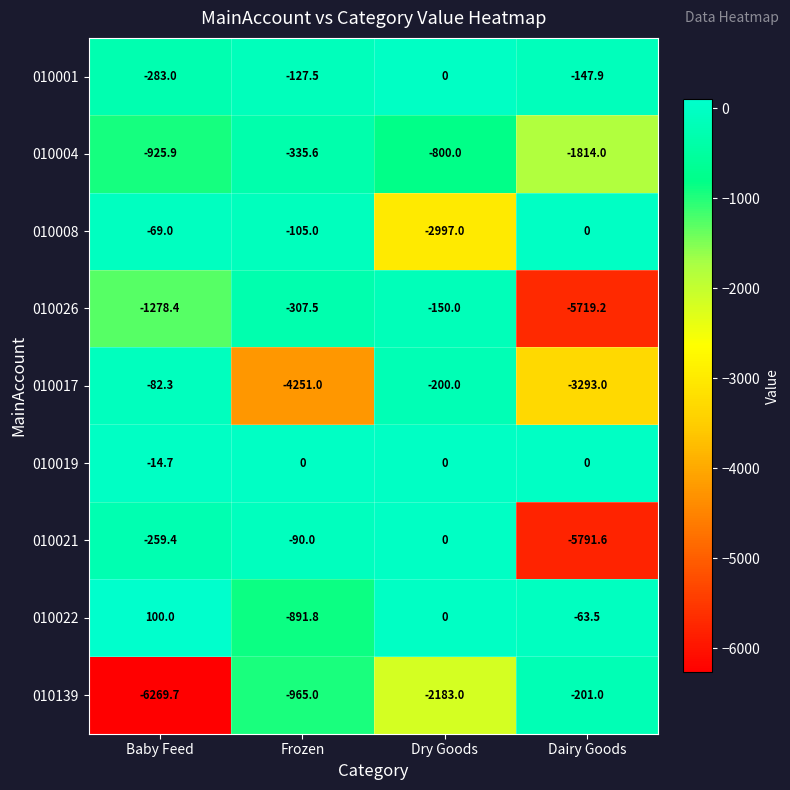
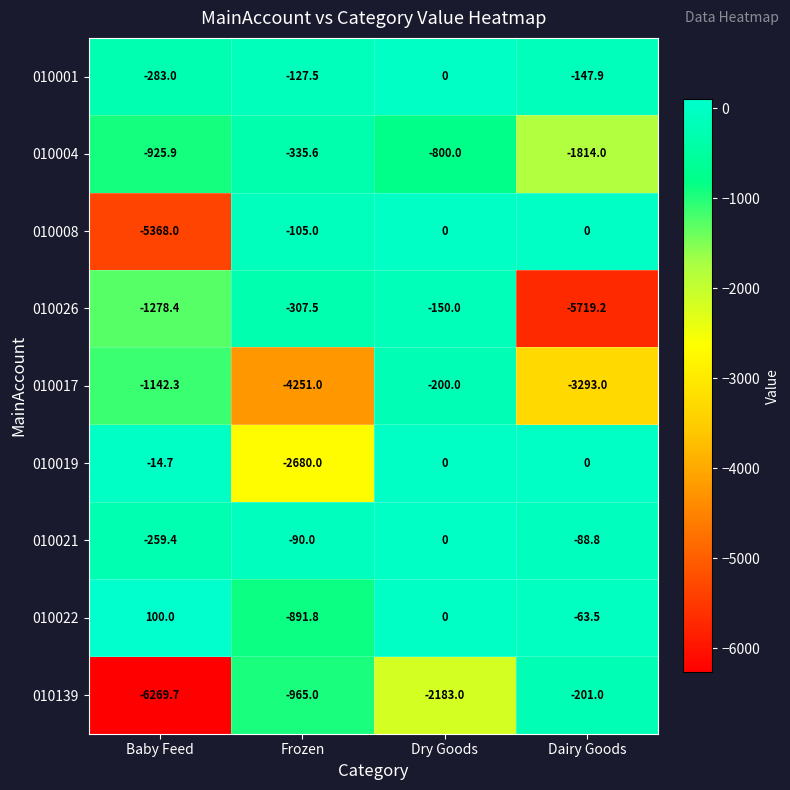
  {
    "010001": {
      "Baby Feed": -283.0,
      "Frozen": -127.5,
      "Dry Goods": 0,
      "Dairy Goods": -147.9
    },
    "010004": {
      "Baby Feed": -925.9,
      "Frozen": -335.6,
      "Dry Goods": -800.0,
      "Dairy Goods": -1814.0
    },
    "010008": {
-     "Baby Feed": -69.0,
+     "Baby Feed": -5368.0,
      "Frozen": -105.0,
-     "Dry Goods": -2997.0,
+     "Dry Goods": 0,
      "Dairy Goods": 0
    },
    "010026": {
      "Baby Feed": -1278.4,
      "Frozen": -307.5,
      "Dry Goods": -150.0,
      "Dairy Goods": -5719.2
    },
    "010017": {
-     "Baby Feed": -82.3,
+     "Baby Feed": -1142.3,
      "Frozen": -4251.0,
      "Dry Goods": -200.0,
      "Dairy Goods": -3293.0
    },
    "010019": {
      "Baby Feed": -14.7,
-     "Frozen": 0,
+     "Frozen": -2680.0,
      "Dry Goods": 0,
      "Dairy Goods": 0
    },
    "010021": {
      "Baby Feed": -259.4,
      "Frozen": -90.0,
      "Dry Goods": 0,
-     "Dairy Goods": -5791.6
+     "Dairy Goods": -88.8
    },
    "010022": {
      "Baby Feed": 100.0,
      "Frozen": -891.8,
      "Dry Goods": 0,
      "Dairy Goods": -63.5
    },
    "010139": {
      "Baby Feed": -6269.7,
      "Frozen": -965.0,
      "Dry Goods": -2183.0,
      "Dairy Goods": -201.0
    }
  }
